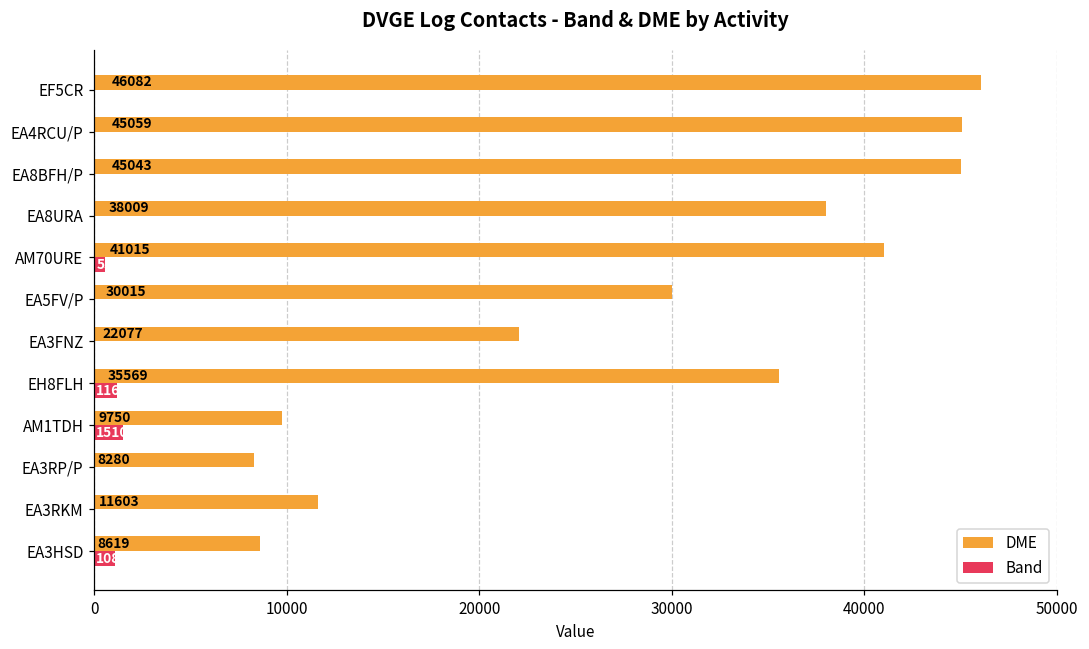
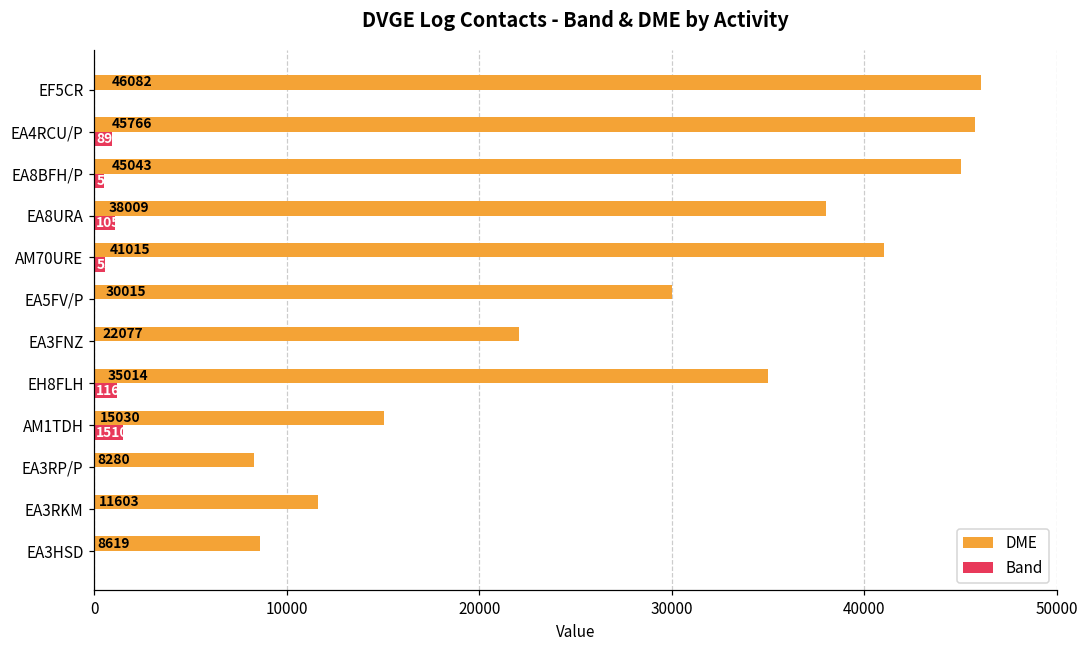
  {
    "DME": {
      "EF5CR": 46082,
-     "EA4RCU/P": 45059,
+     "EA4RCU/P": 45766,
      "EA8BFH/P": 45043,
      "EA8URA": 38009,
      "AM70URE": 41015,
      "EA5FV/P": 30015,
      "EA3FNZ": 22077,
-     "EH8FLH": 35569,
-     "AM1TDH": 9750,
+     "EH8FLH": 35014,
+     "AM1TDH": 15030,
      "EA3RP/P": 8280,
      "EA3RKM": 11603,
      "EA3HSD": 8619
    },
    "Band": {
-     "EA4RCU/P": 0,
-     "EA8BFH/P": 0,
-     "EA8URA": 0,
+     "EA4RCU/P": 900,
+     "EA8BFH/P": 500,
+     "EA8URA": 1100,
      "AM70URE": 600,
-     "EA3HSD": 1100
+     "EA3HSD": 0
    }
  }
